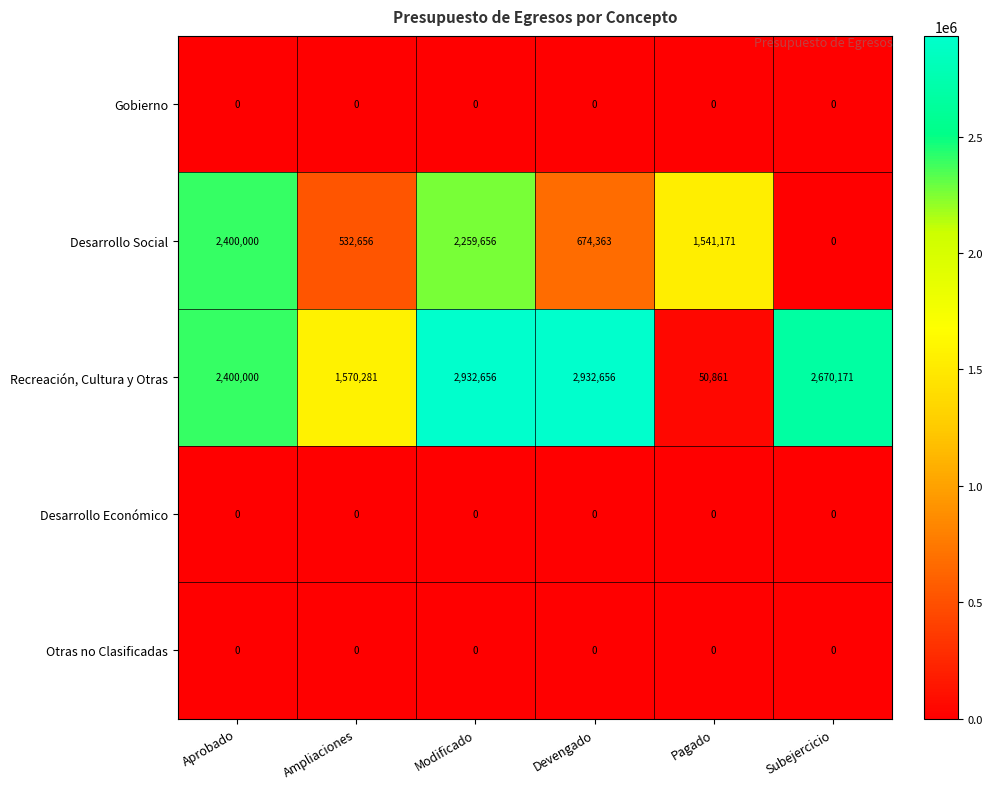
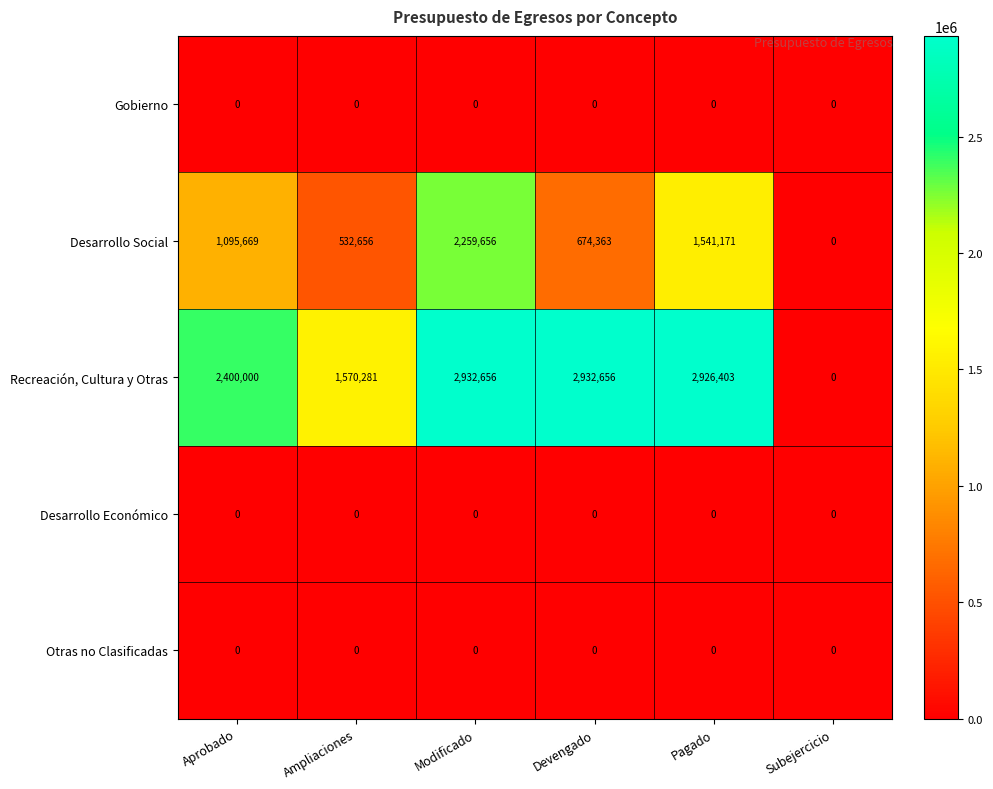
  {
    "Gobierno": {
      "Aprobado": "0",
      "Ampliaciones": "0",
      "Modificado": "0",
      "Devengado": "0",
      "Pagado": "0"
    },
    "Desarrollo Social": {
-     "Aprobado": "2,400,000",
+     "Aprobado": "1,095,669",
      "Ampliaciones": "532,656",
      "Modificado": "2,259,656",
      "Devengado": "674,363",
      "Pagado": "1,541,171",
      "Subejercicio": "0"
    },
    "Recreación, Cultura y Otras": {
      "Aprobado": "2,400,000",
      "Ampliaciones": "1,570,281",
      "Modificado": "2,932,656",
      "Devengado": "2,932,656",
-     "Pagado": "50,861",
-     "Subejercicio": "2,670,171"
+     "Pagado": "2,926,403",
+     "Subejercicio": "0"
    },
    "Desarrollo Económico": {
      "Aprobado": "0",
      "Ampliaciones": "0",
      "Modificado": "0",
      "Devengado": "0",
      "Pagado": "0",
      "Subejercicio": "0"
    },
    "Otras no Clasificadas": {
      "Aprobado": "0",
      "Ampliaciones": "0",
      "Modificado": "0",
      "Devengado": "0",
      "Pagado": "0",
      "Subejercicio": "0"
    }
  }
